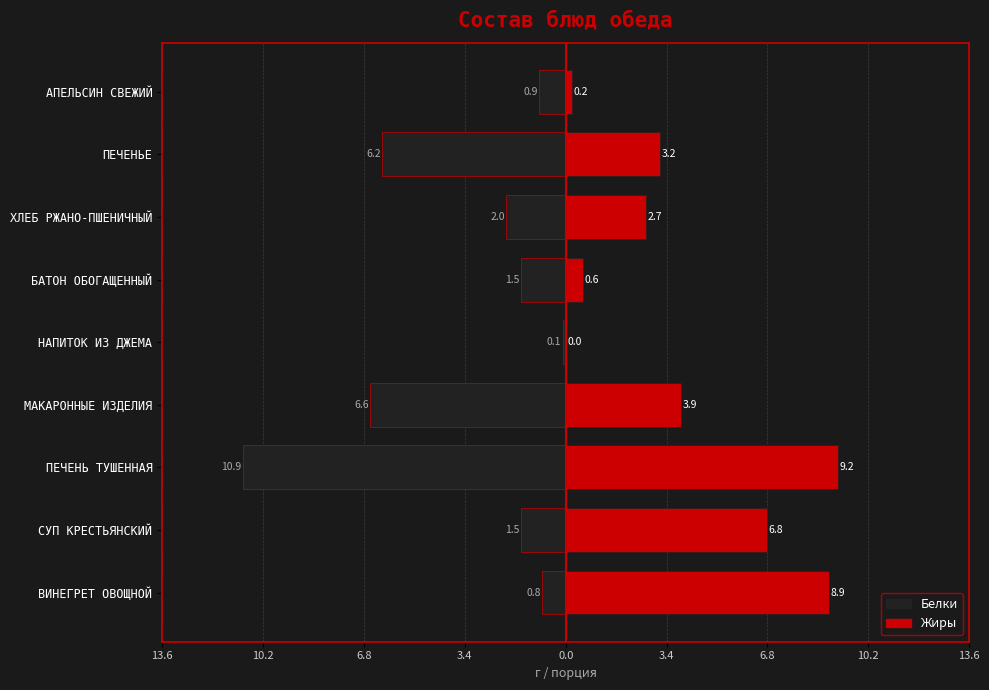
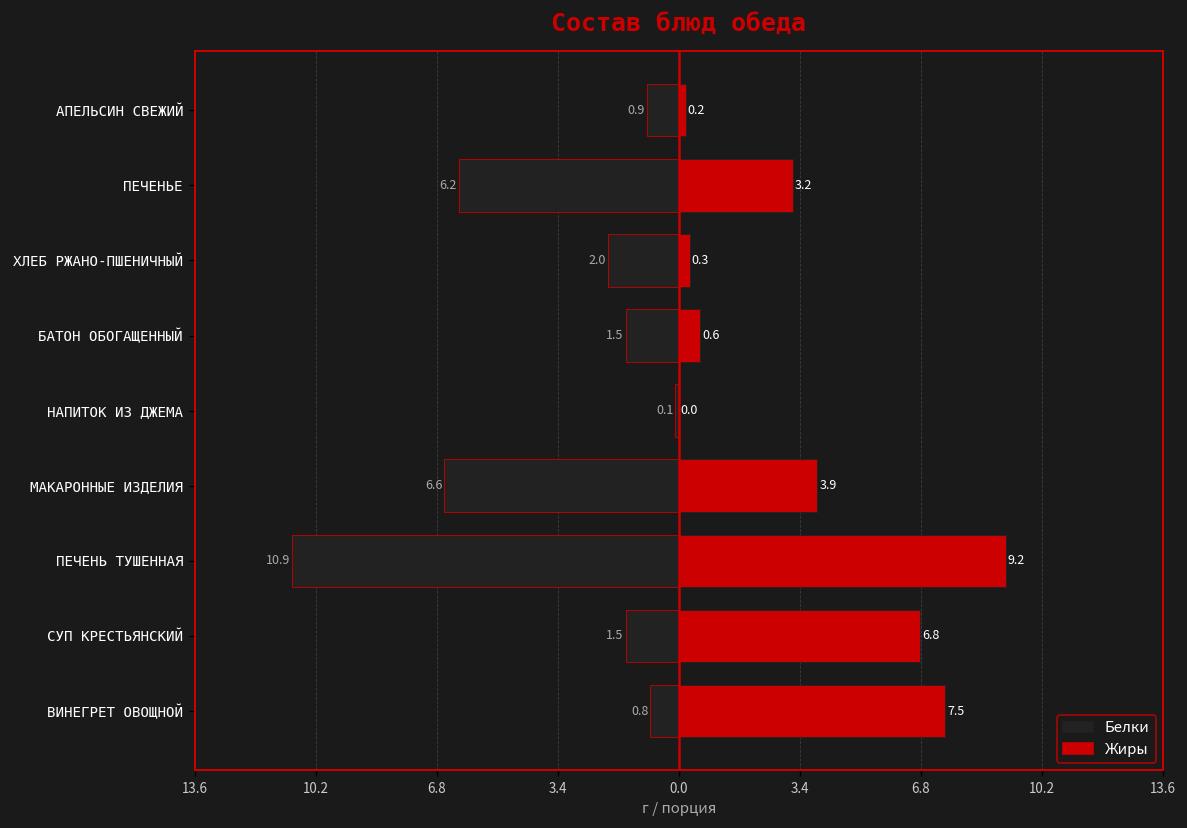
  {
    "Жиры": {
      "АПЕЛЬСИН СВЕЖИЙ": 0.2,
      "ПЕЧЕНЬЕ": 3.2,
-     "ХЛЕБ РЖАНО-ПШЕНИЧНЫЙ": 2.7,
+     "ХЛЕБ РЖАНО-ПШЕНИЧНЫЙ": 0.3,
      "БАТОН ОБОГАЩЕННЫЙ": 0.6,
      "НАПИТОК ИЗ ДЖЕМА": 0.0,
      "МАКАРОННЫЕ ИЗДЕЛИЯ": 3.9,
      "ПЕЧЕНЬ ТУШЕННАЯ": 9.2,
      "СУП КРЕСТЬЯНСКИЙ": 6.8,
-     "ВИНЕГРЕТ ОВОЩНОЙ": 8.9
+     "ВИНЕГРЕТ ОВОЩНОЙ": 7.5
    }
  }
